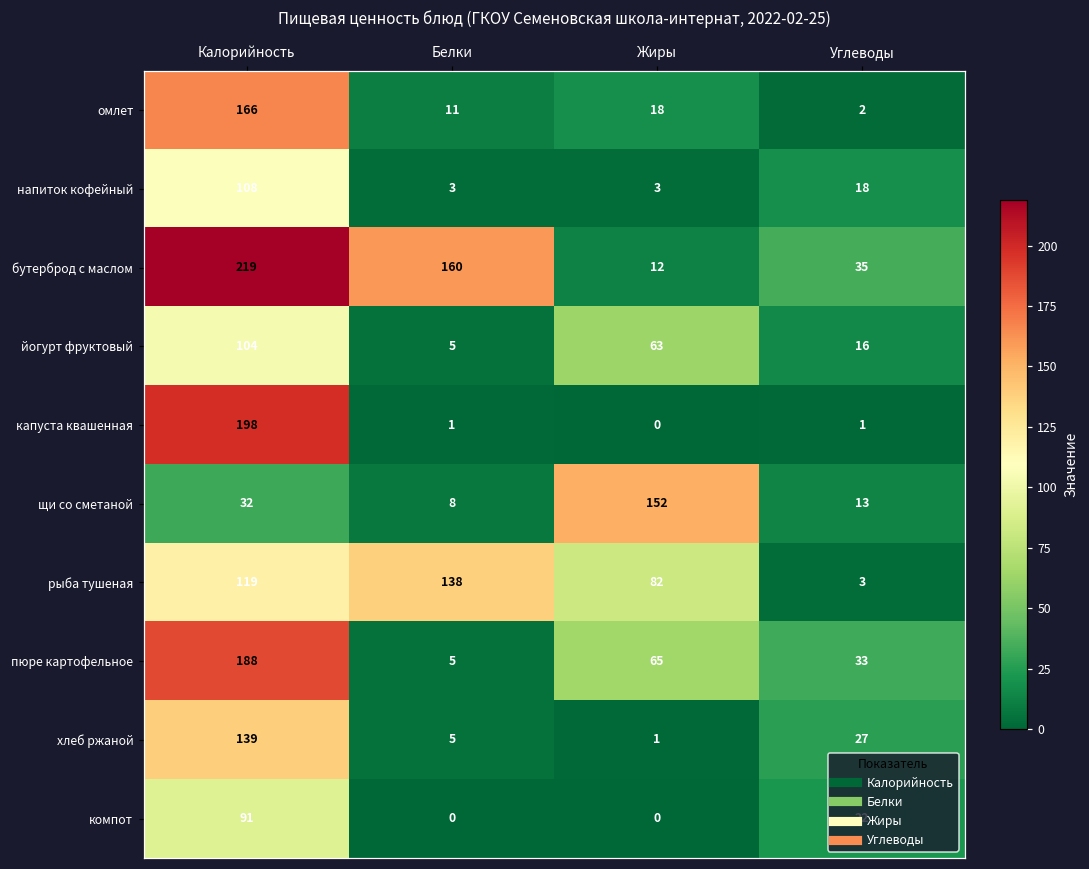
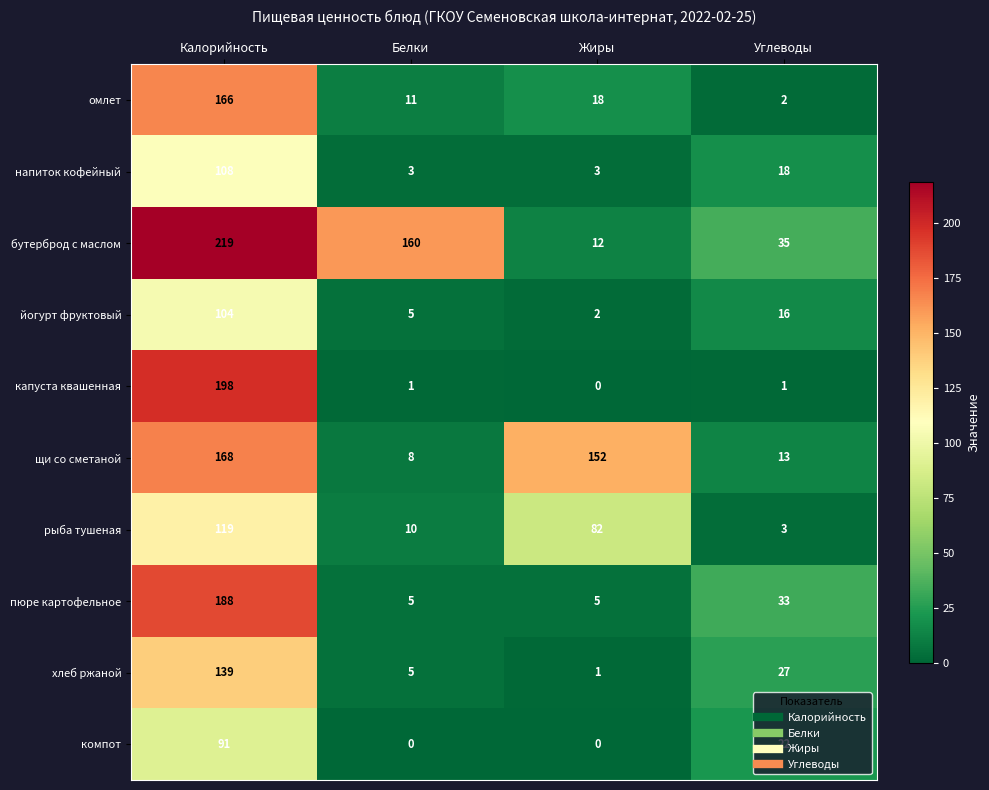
  {
    "омлет": {
      "Калорийность": 166,
      "Белки": 11,
      "Жиры": 18,
      "Углеводы": 2
    },
    "напиток кофейный": {
      "Калорийность": 108,
      "Белки": 3,
      "Жиры": 3,
      "Углеводы": 18
    },
    "бутерброд с маслом": {
      "Калорийность": 219,
      "Белки": 160,
      "Жиры": 12,
      "Углеводы": 35
    },
    "йогурт фруктовый": {
      "Калорийность": 104,
      "Белки": 5,
-     "Жиры": 63,
+     "Жиры": 2,
      "Углеводы": 16
    },
    "капуста квашенная": {
      "Калорийность": 198,
      "Белки": 1,
      "Жиры": 0,
      "Углеводы": 1
    },
    "щи со сметаной": {
-     "Калорийность": 32,
+     "Калорийность": 168,
      "Белки": 8,
      "Жиры": 152,
      "Углеводы": 13
    },
    "рыба тушеная": {
      "Калорийность": 119,
-     "Белки": 138,
+     "Белки": 10,
      "Жиры": 82,
      "Углеводы": 3
    },
    "пюре картофельное": {
      "Калорийность": 188,
      "Белки": 5,
-     "Жиры": 65,
+     "Жиры": 5,
      "Углеводы": 33
    },
    "хлеб ржаной": {
      "Калорийность": 139,
      "Белки": 5,
      "Жиры": 1,
      "Углеводы": 27
    },
    "компот": {
      "Калорийность": 91,
      "Белки": 0,
      "Жиры": 0
    }
  }
